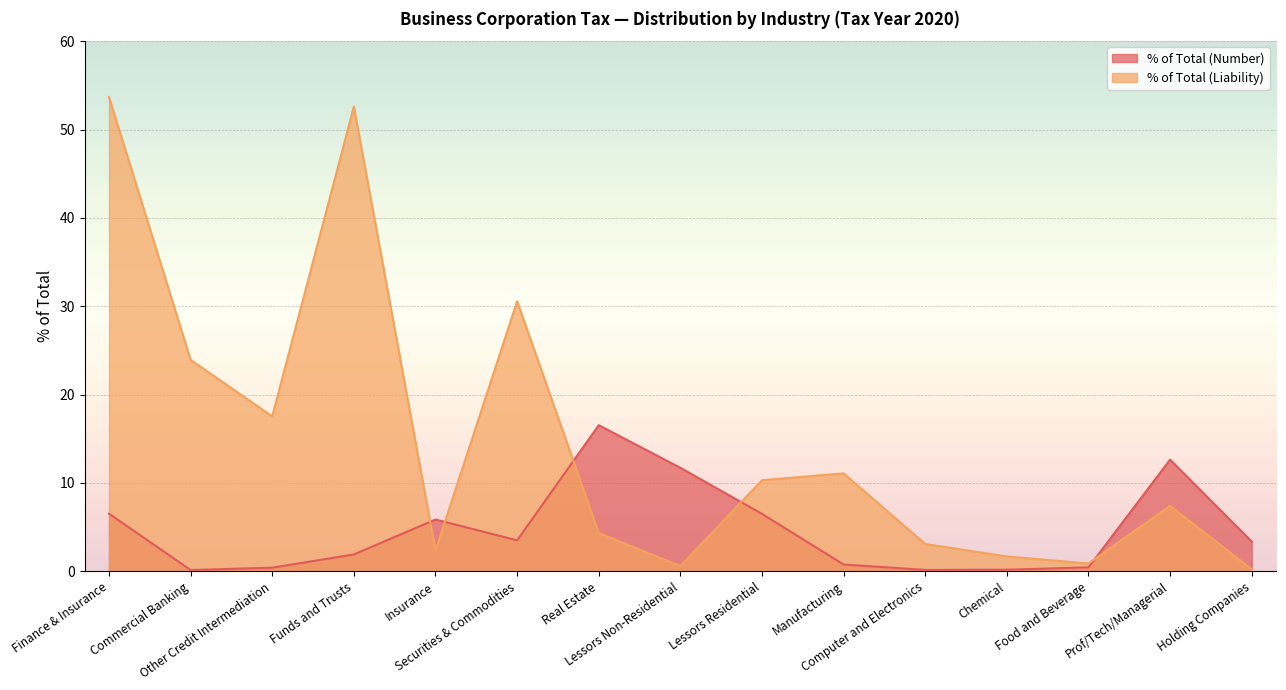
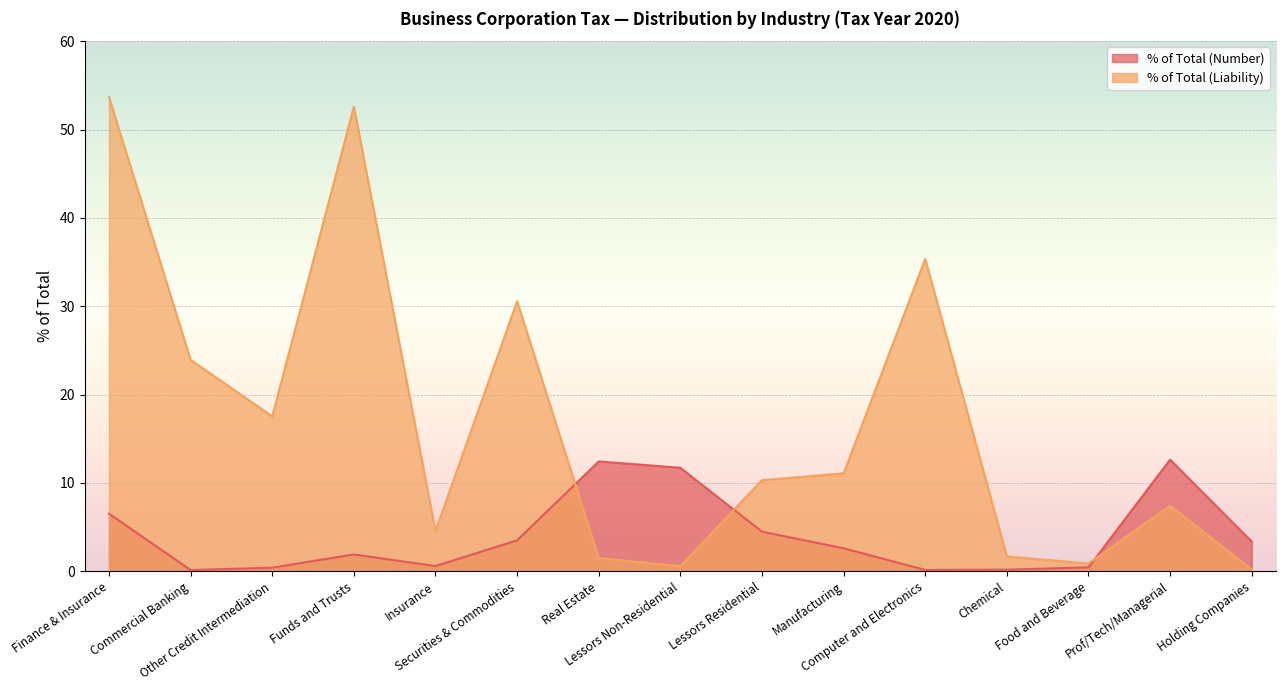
  {
    "% of Total (Number)": {
      "Finance & Insurance": 7,
      "Commercial Banking": 0,
      "Other Credit Intermediation": 0,
      "Funds and Trusts": 2,
-     "Insurance": 6,
+     "Insurance": 1,
      "Securities & Commodities": 3,
-     "Real Estate": 17,
+     "Real Estate": 12,
      "Lessors Non-Residential": 12,
-     "Lessors Residential": 6,
-     "Manufacturing": 1,
+     "Lessors Residential": 4,
+     "Manufacturing": 3,
      "Computer and Electronics": 0,
      "Chemical": 0,
      "Food and Beverage": 0,
      "Prof/Tech/Managerial": 13,
      "Holding Companies": 3
    },
    "% of Total (Liability)": {
      "Finance & Insurance": 54,
      "Commercial Banking": 24,
      "Other Credit Intermediation": 18,
      "Funds and Trusts": 53,
-     "Insurance": 2,
+     "Insurance": 5,
      "Securities & Commodities": 31,
-     "Real Estate": 4,
+     "Real Estate": 1,
      "Lessors Non-Residential": 1,
      "Lessors Residential": 10,
      "Manufacturing": 11,
-     "Computer and Electronics": 3,
+     "Computer and Electronics": 35,
      "Chemical": 2,
      "Food and Beverage": 1,
      "Prof/Tech/Managerial": 7,
      "Holding Companies": 0
    }
  }
